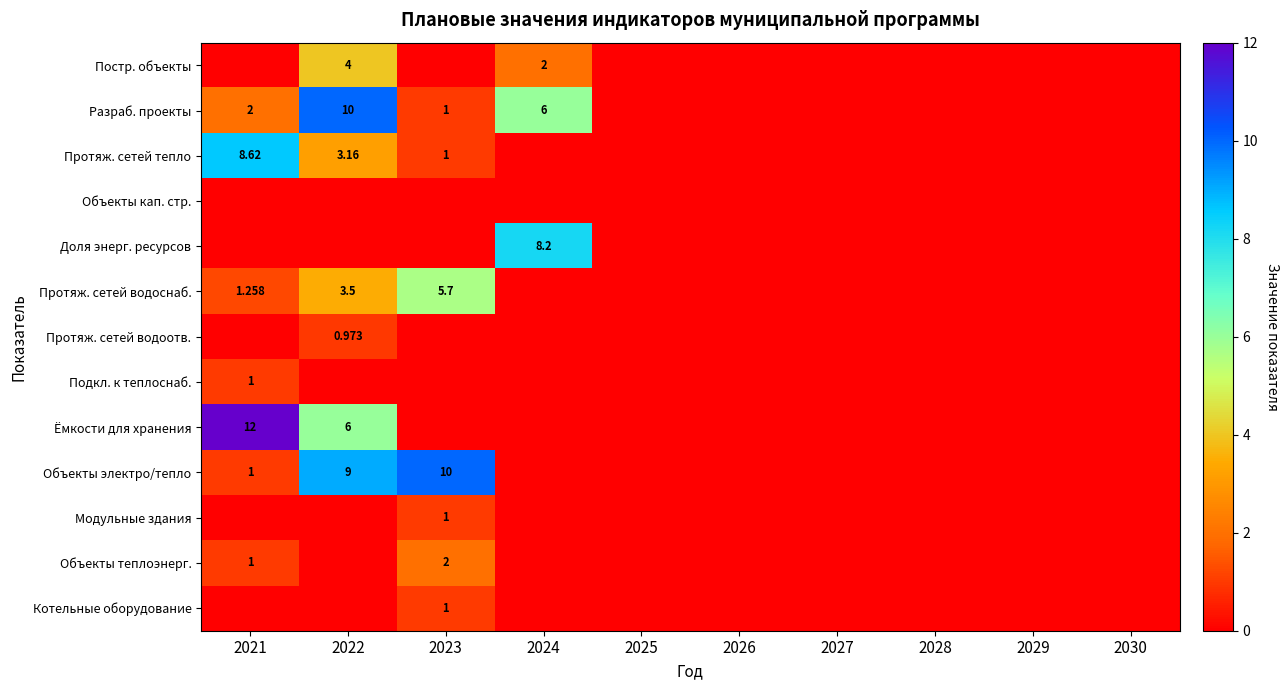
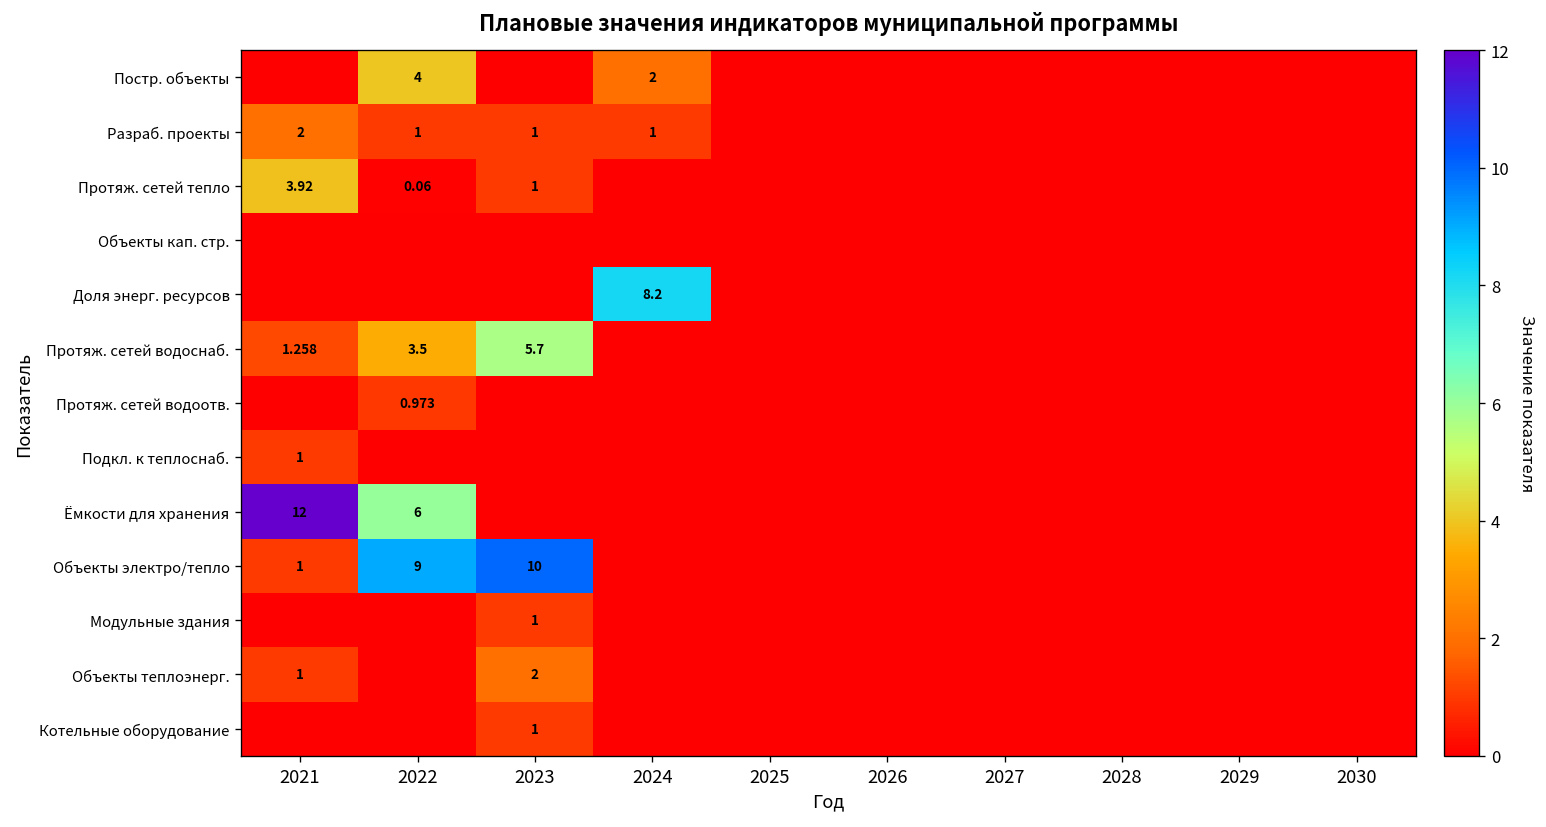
  {
    "Постр. объекты": {
      "2022": 4,
      "2024": 2
    },
    "Разраб. проекты": {
      "2021": 2,
-     "2022": 10,
+     "2022": 1,
      "2023": 1,
-     "2024": 6
+     "2024": 1
    },
    "Протяж. сетей тепло": {
-     "2021": 8.62,
-     "2022": 3.16,
+     "2021": 3.92,
+     "2022": 0.06,
      "2023": 1
    },
    "Доля энерг. ресурсов": {
      "2024": 8.2
    },
    "Протяж. сетей водоснаб.": {
      "2021": 1.258,
      "2022": 3.5,
      "2023": 5.7
    },
    "Протяж. сетей водоотв.": {
      "2022": 0.973
    },
    "Подкл. к теплоснаб.": {
      "2021": 1
    },
    "Ёмкости для хранения": {
      "2021": 12,
      "2022": 6
    },
    "Объекты электро/тепло": {
      "2021": 1,
      "2022": 9,
      "2023": 10
    },
    "Модульные здания": {
      "2023": 1
    },
    "Объекты теплоэнерг.": {
      "2021": 1,
      "2023": 2
    },
    "Котельные оборудование": {
      "2023": 1
    }
  }
